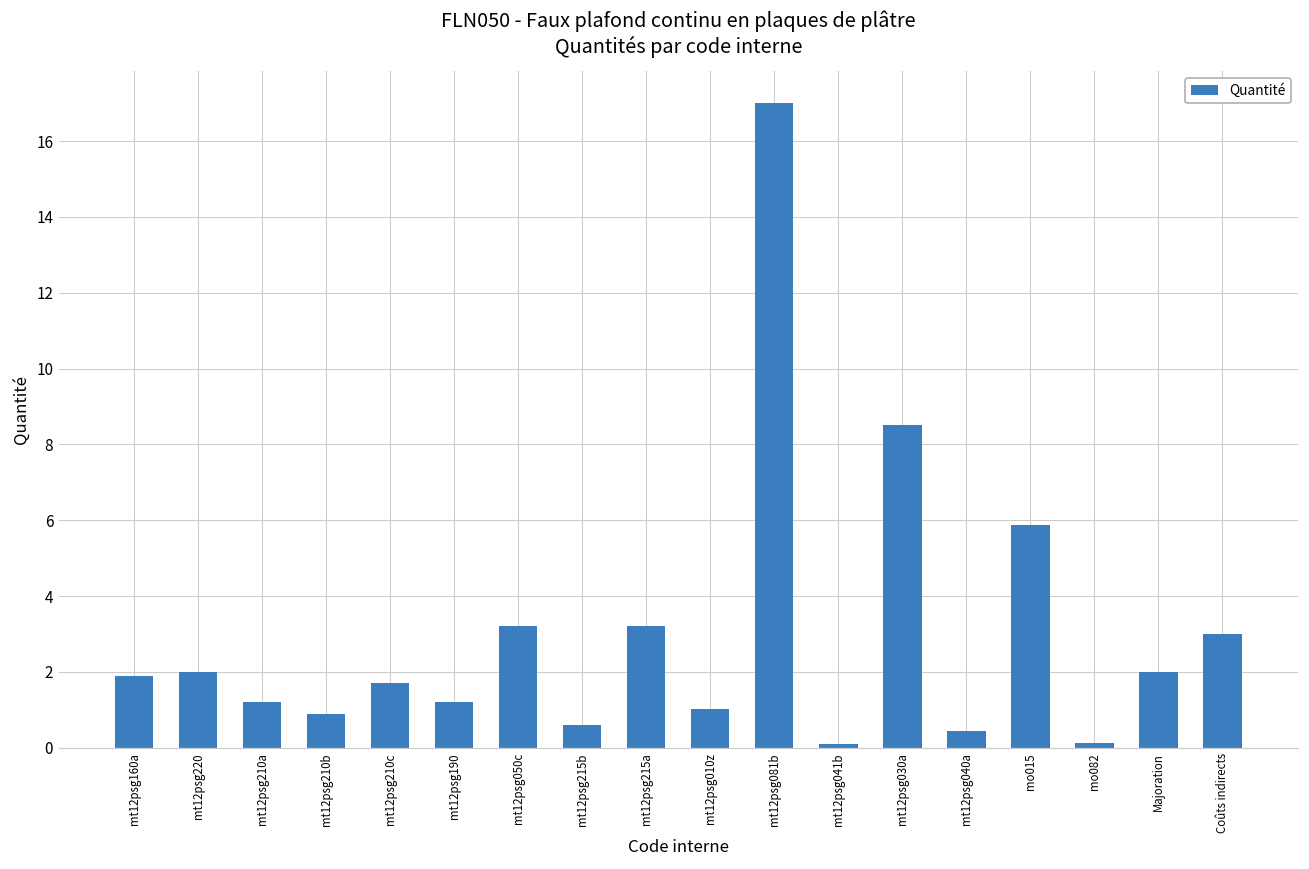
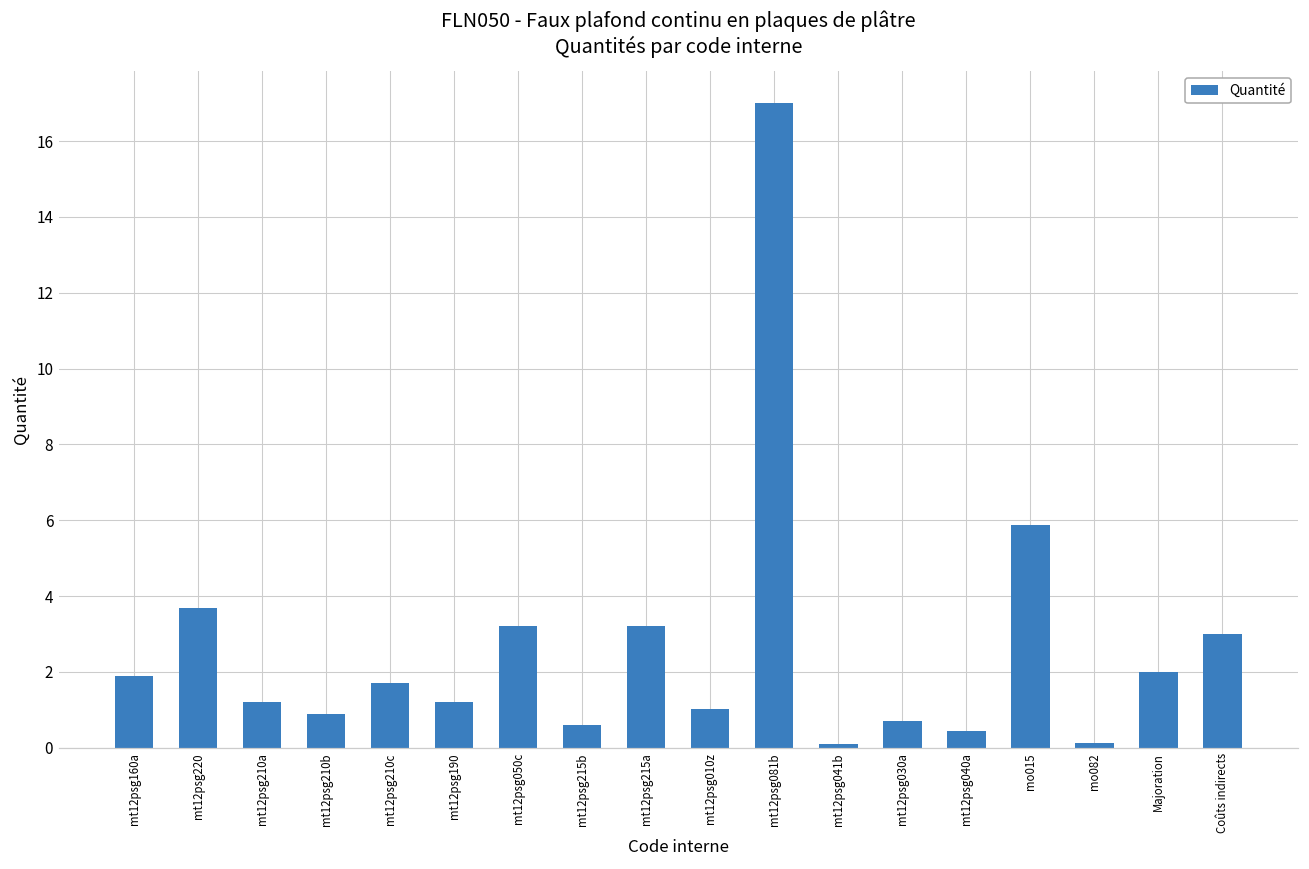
  {
    "mt12psg160a": 1.9,
-   "mt12psg220": 2.0,
+   "mt12psg220": 3.7,
    "mt12psg210a": 1.2,
    "mt12psg210b": 0.9,
    "mt12psg210c": 1.7,
    "mt12psg190": 1.2,
    "mt12psg050c": 3.2,
    "mt12psg215b": 0.6,
    "mt12psg215a": 3.2,
    "mt12psg010z": 1.0,
    "mt12psg081b": 17.0,
    "mt12psg041b": 0.1,
-   "mt12psg030a": 8.5,
+   "mt12psg030a": 0.7,
    "mt12psg040a": 0.5,
    "mo015": 5.9,
    "mo082": 0.1,
    "Majoration": 2.0,
    "Coûts indirects": 3.0
  }
